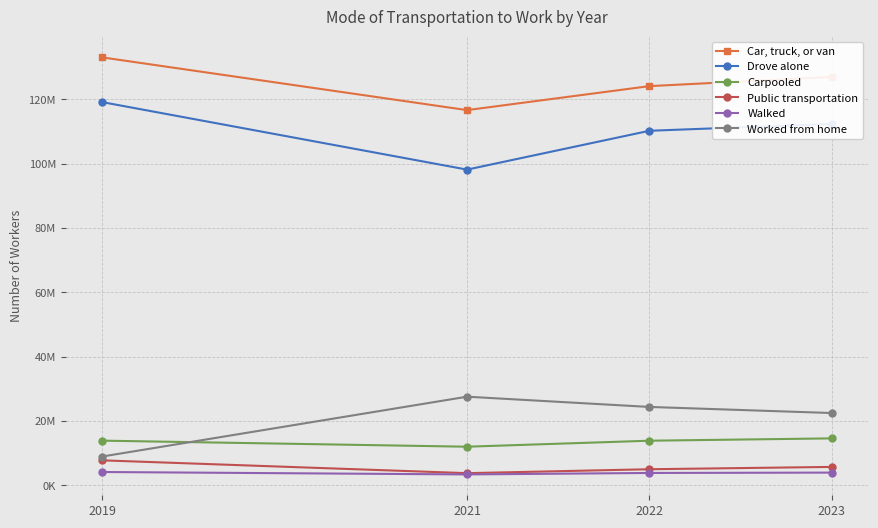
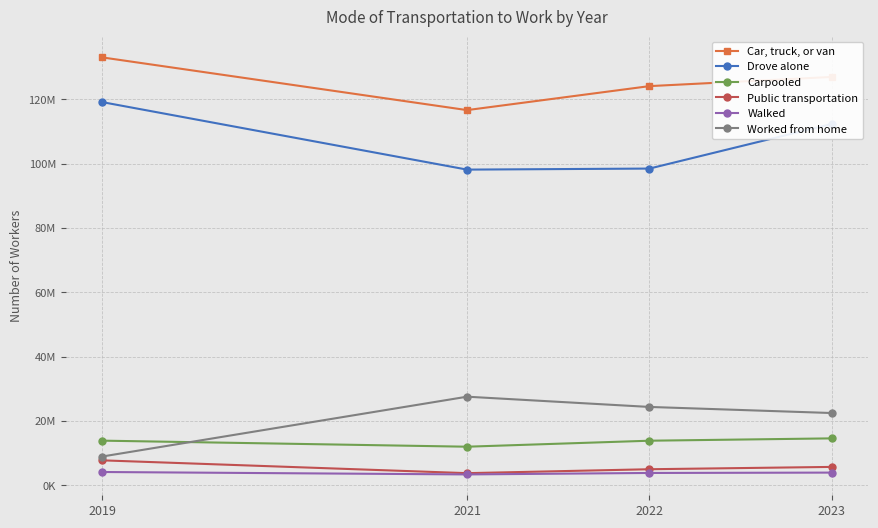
  {
    "Drove alone": {
      "2019": 119000000,
      "2021": 98000000,
-     "2022": 110000000
+     "2022": 98000000
    }
  }
